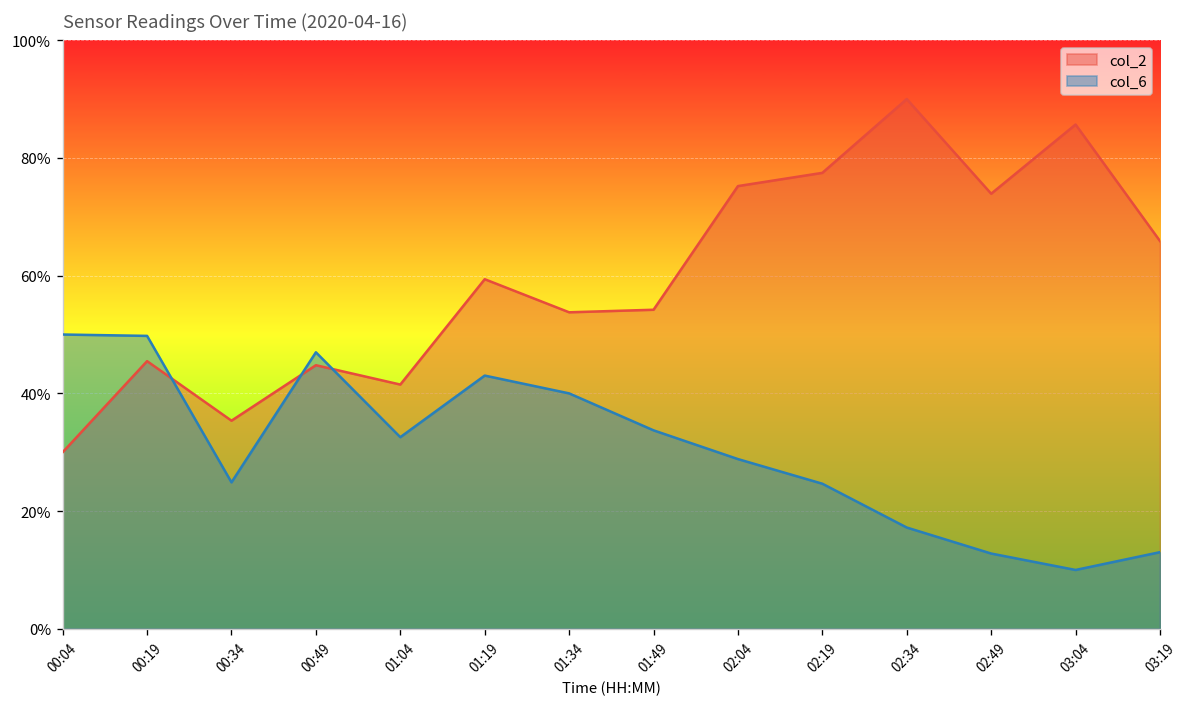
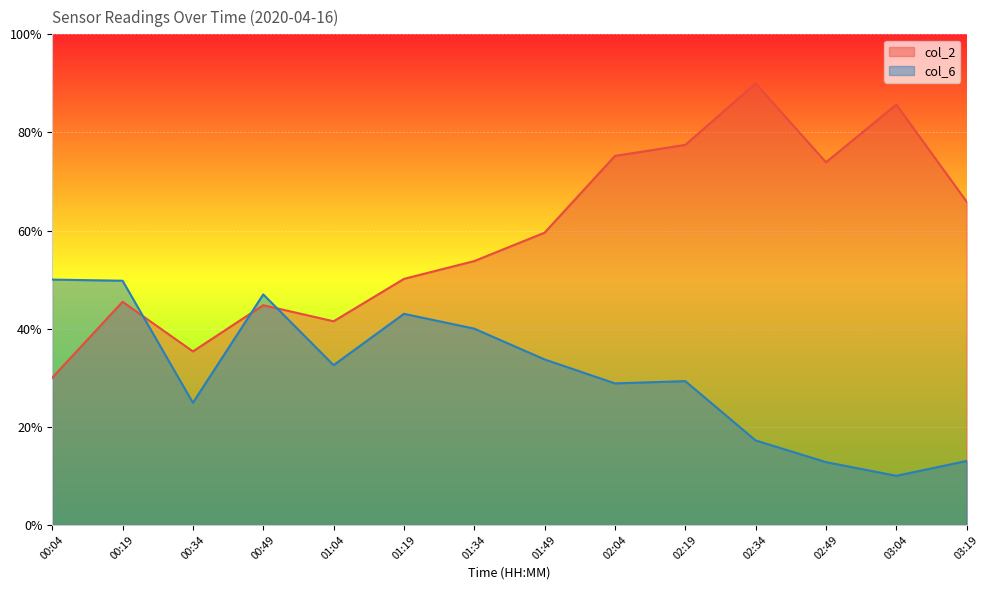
  {
    "col_2": {
      "00:04": "30%",
      "00:19": "45%",
      "00:34": "35%",
      "00:49": "45%",
      "01:04": "41%",
-     "01:19": "59%",
+     "01:19": "50%",
      "01:34": "54%",
-     "01:49": "54%",
+     "01:49": "60%",
      "02:04": "75%",
      "02:19": "77%",
      "02:34": "90%",
      "02:49": "74%",
      "03:04": "86%",
      "03:19": "66%"
    },
    "col_6": {
      "00:04": "50%",
      "00:19": "50%",
      "00:34": "25%",
      "00:49": "47%",
      "01:04": "33%",
      "01:19": "43%",
      "01:34": "40%",
      "01:49": "34%",
      "02:04": "29%",
-     "02:19": "25%",
+     "02:19": "29%",
      "02:34": "17%",
      "02:49": "13%",
      "03:04": "10%",
      "03:19": "13%"
    }
  }
